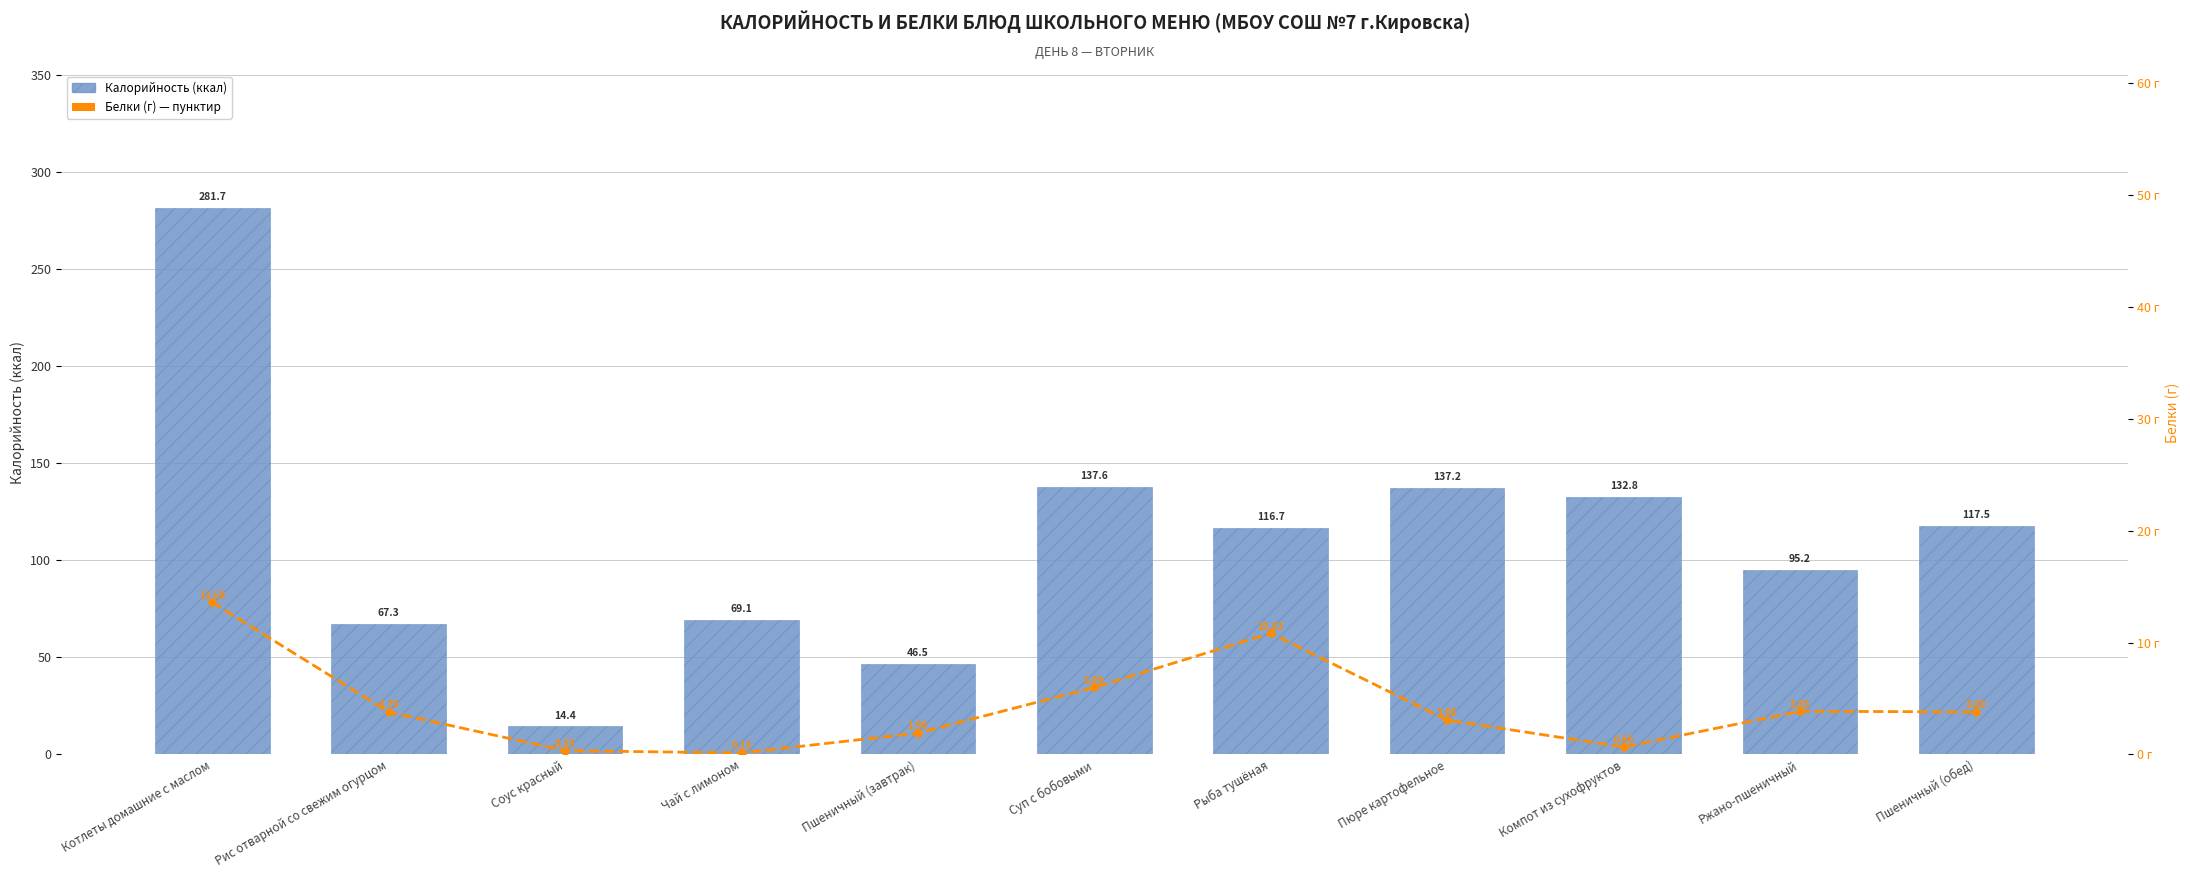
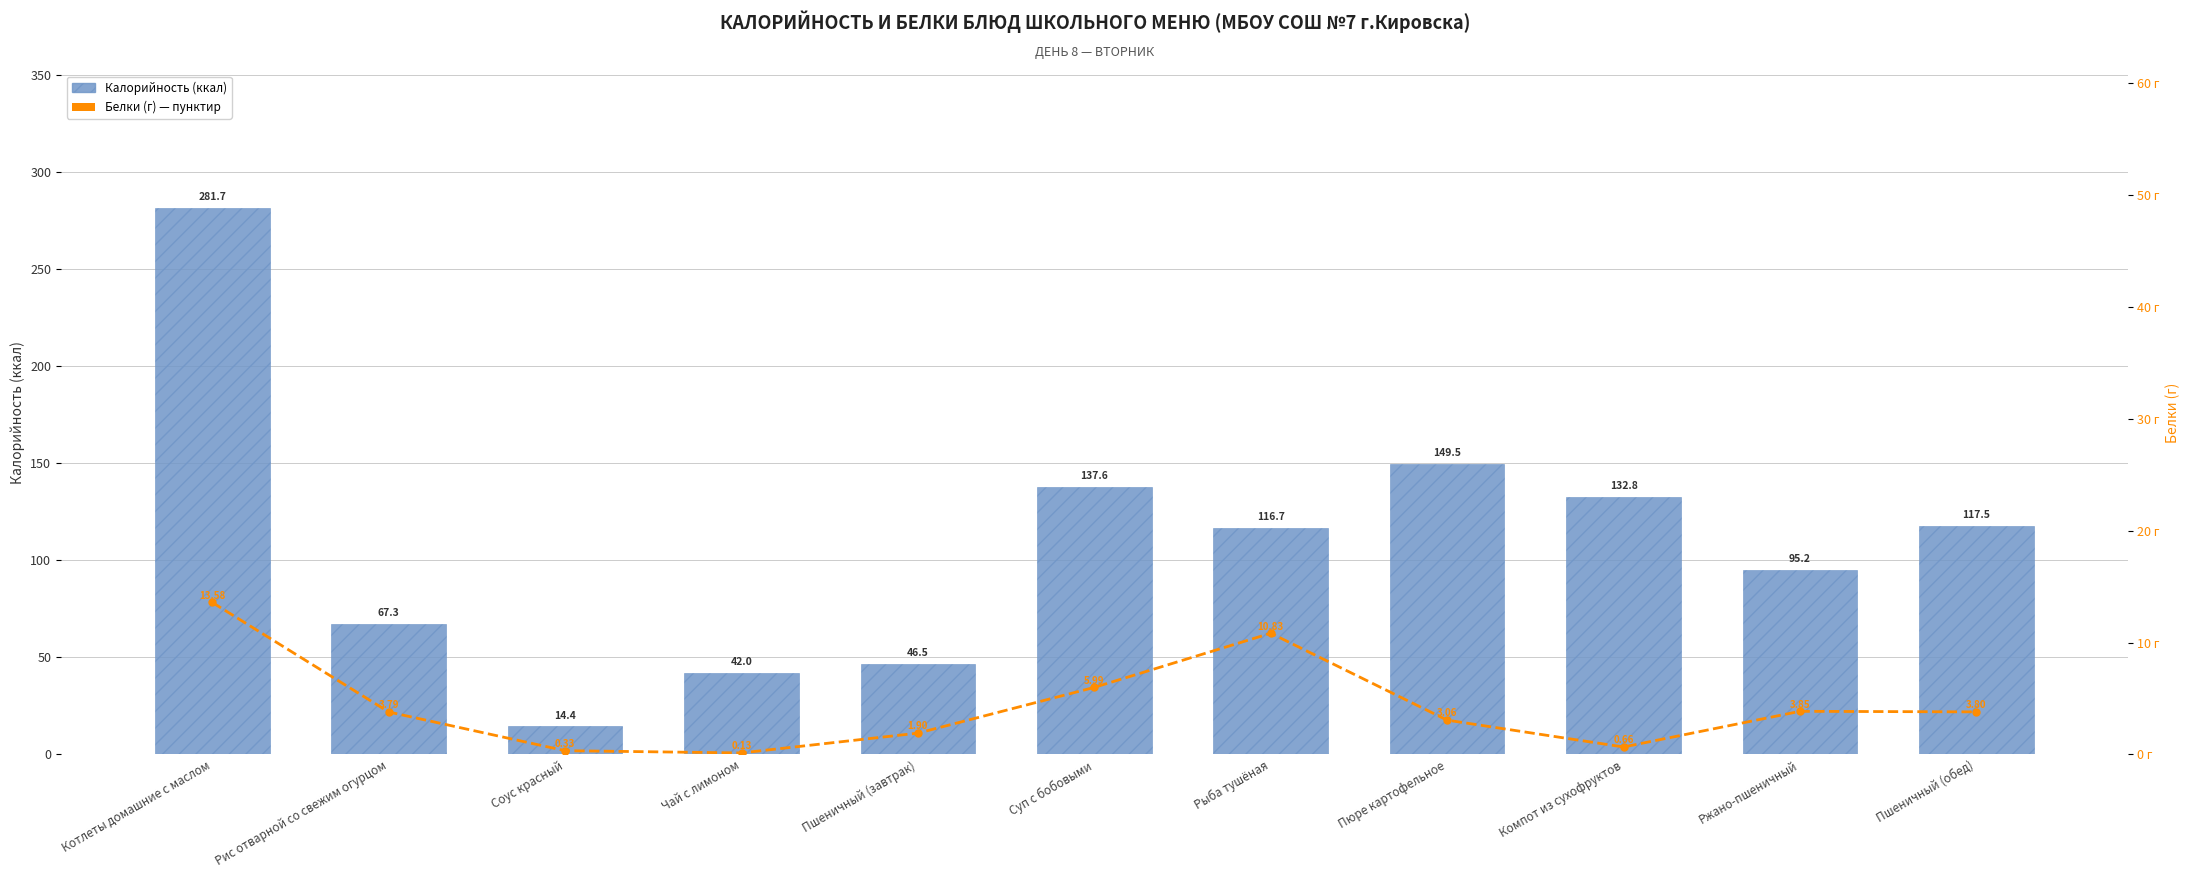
  {
    "Калорийность (ккал)": {
      "Котлеты домашние с маслом": 281.7,
      "Рис отварной со свежим огурцом": 67.3,
      "Соус красный": 14.4,
-     "Чай с лимоном": 69.1,
+     "Чай с лимоном": 42.0,
      "Пшеничный (завтрак)": 46.5,
      "Суп с бобовыми": 137.6,
      "Рыба тушёная": 116.7,
-     "Пюре картофельное": 137.2,
+     "Пюре картофельное": 149.5,
      "Компот из сухофруктов": 132.8,
      "Ржано-пшеничный": 95.2,
      "Пшеничный (обед)": 117.5
    }
  }
